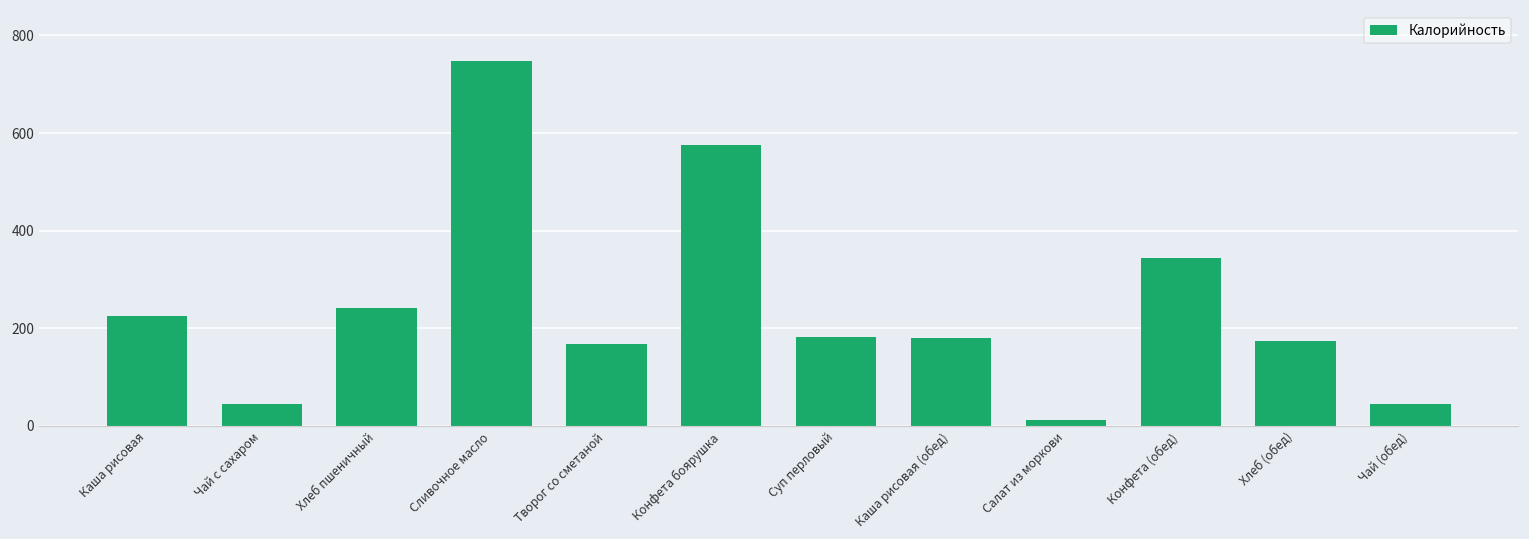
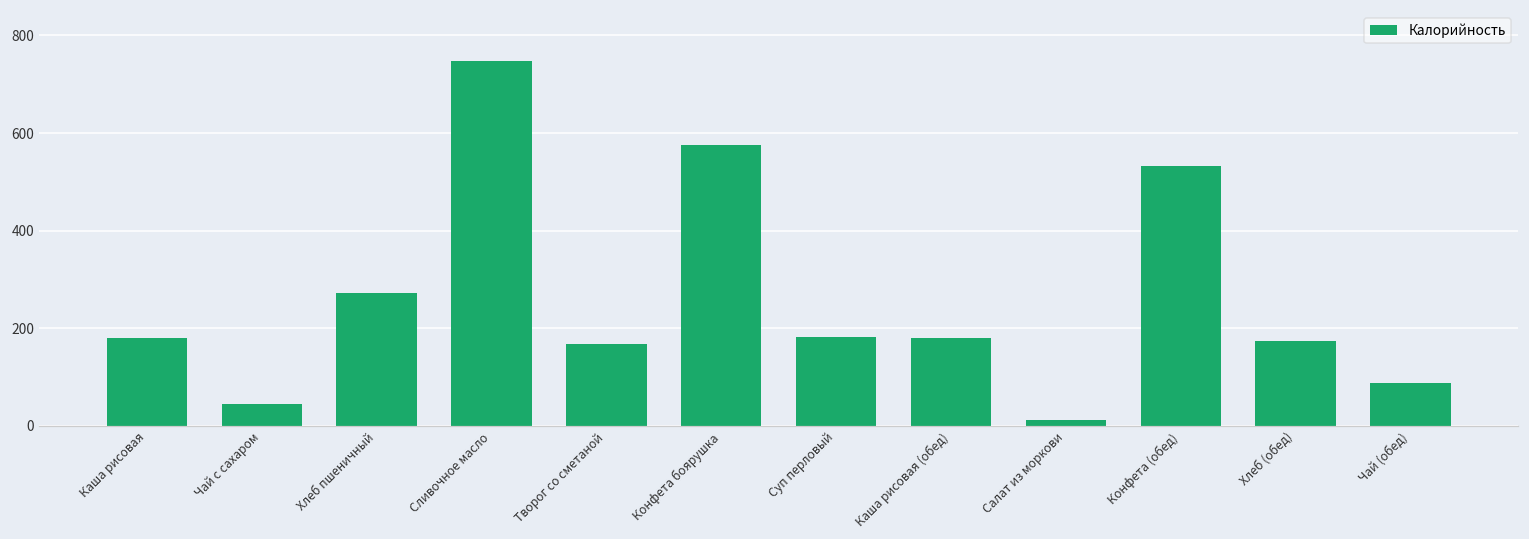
  {
-   "Каша рисовая": 230,
+   "Каша рисовая": 180,
    "Чай с сахаром": 40,
-   "Хлеб пшеничный": 240,
+   "Хлеб пшеничный": 270,
    "Сливочное масло": 750,
    "Творог со сметаной": 170,
    "Конфета боярушка": 580,
    "Суп перловый": 180,
    "Каша рисовая (обед)": 180,
    "Салат из моркови": 10,
-   "Конфета (обед)": 340,
+   "Конфета (обед)": 530,
    "Хлеб (обед)": 170,
-   "Чай (обед)": 40
+   "Чай (обед)": 90
  }
